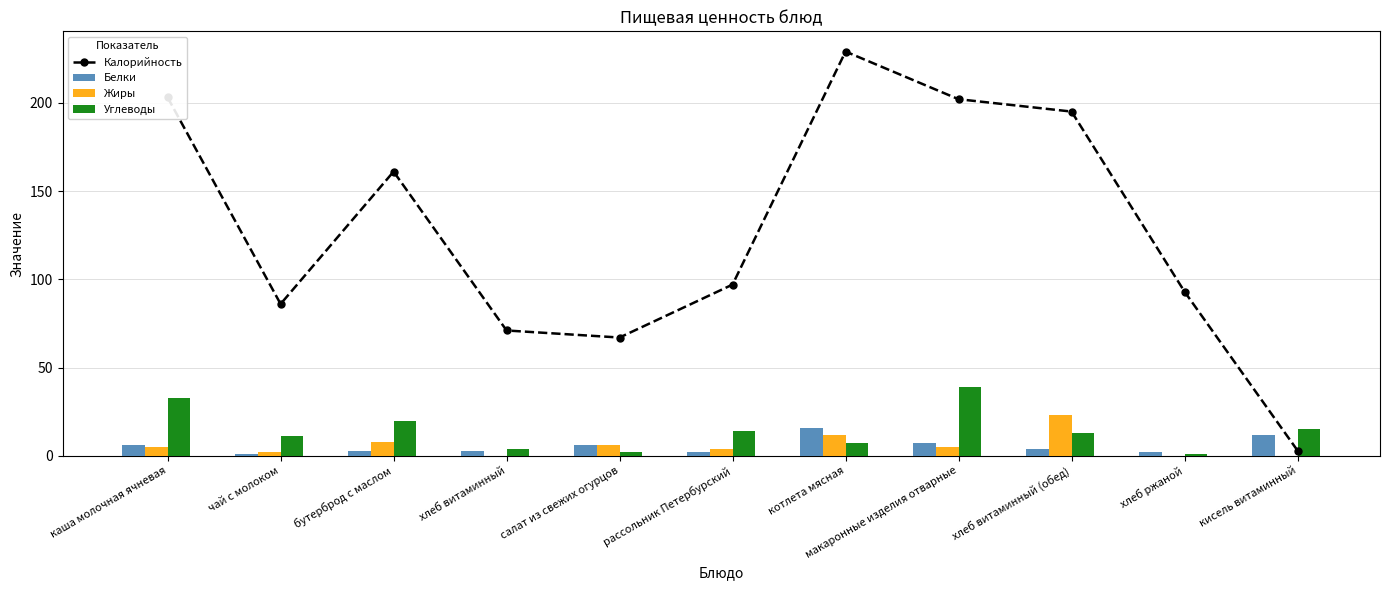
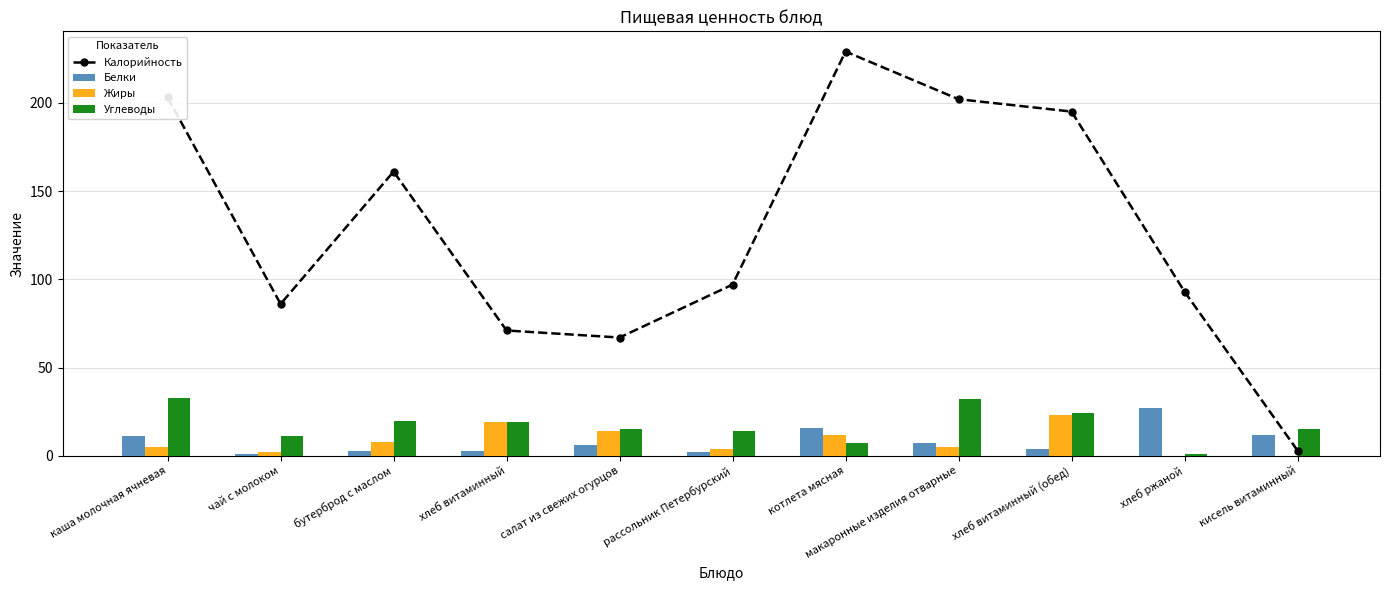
  {
    "Белки": {
-     "каша молочная ячневая": 6,
+     "каша молочная ячневая": 11,
      "бутерброд с маслом": 3,
      "хлеб витаминный": 3,
      "салат из свежих огурцов": 6,
      "рассольник Петербурский": 2,
      "котлета мясная": 16,
      "макаронные изделия отварные": 7,
      "хлеб витаминный (обед)": 4,
-     "хлеб ржаной": 2,
+     "хлеб ржаной": 27,
      "кисель витаминный": 12
    },
    "Калорийность": {
      "чай с молоком": 86,
      "бутерброд с маслом": 161,
      "хлеб витаминный": 71,
      "салат из свежих огурцов": 67,
      "рассольник Петербурский": 97,
      "котлета мясная": 229,
      "макаронные изделия отварные": 202,
      "хлеб витаминный (обед)": 195,
      "хлеб ржаной": 93,
      "кисель витаминный": 3
    },
    "Жиры": {
      "каша молочная ячневая": 5,
      "чай с молоком": 2,
      "бутерброд с маслом": 8,
-     "хлеб витаминный": 0,
-     "салат из свежих огурцов": 6,
+     "хлеб витаминный": 19,
+     "салат из свежих огурцов": 14,
      "рассольник Петербурский": 4,
      "котлета мясная": 12,
      "макаронные изделия отварные": 5,
      "хлеб витаминный (обед)": 23,
      "хлеб ржаной": 0,
      "кисель витаминный": 0
    },
    "Углеводы": {
      "каша молочная ячневая": 33,
      "чай с молоком": 11,
      "бутерброд с маслом": 20,
-     "хлеб витаминный": 4,
-     "салат из свежих огурцов": 2,
+     "хлеб витаминный": 19,
+     "салат из свежих огурцов": 15,
      "рассольник Петербурский": 14,
      "котлета мясная": 7,
-     "макаронные изделия отварные": 39,
-     "хлеб витаминный (обед)": 13,
+     "макаронные изделия отварные": 32,
+     "хлеб витаминный (обед)": 24,
      "кисель витаминный": 15
    }
  }
